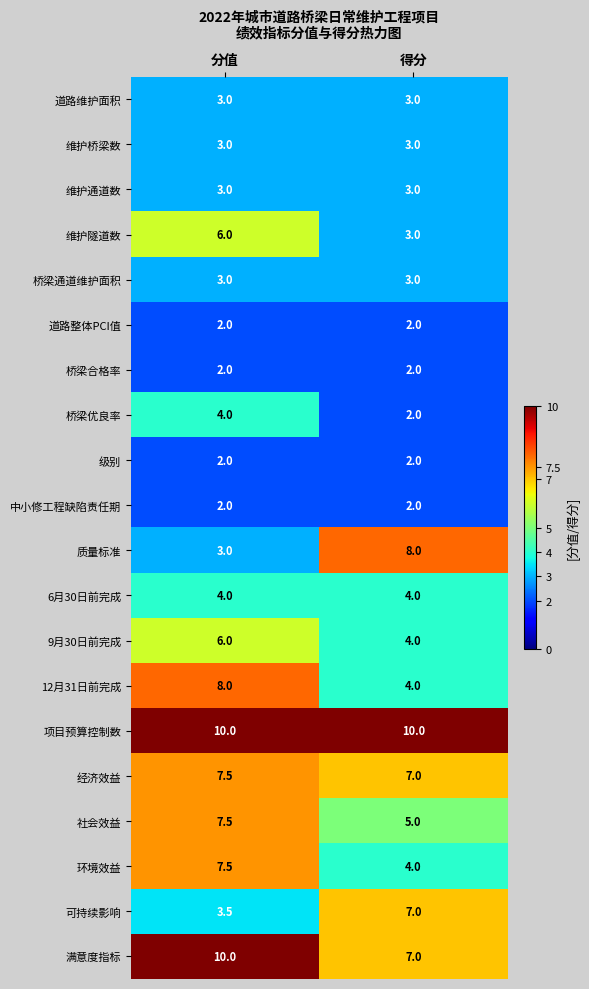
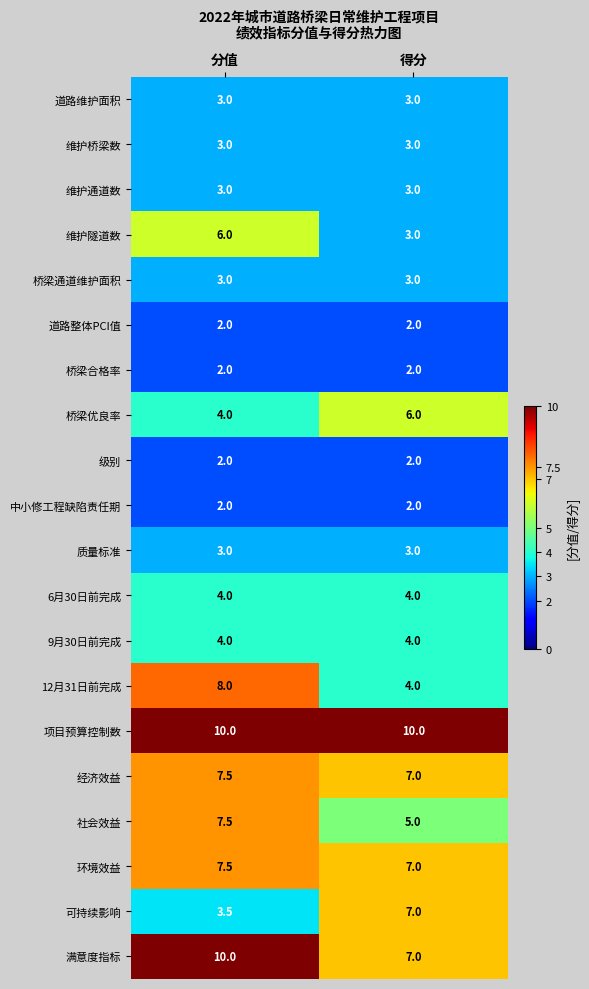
  {
    "道路维护面积": {
      "分值": 3.0,
      "得分": 3.0
    },
    "维护桥梁数": {
      "分值": 3.0,
      "得分": 3.0
    },
    "维护通道数": {
      "分值": 3.0,
      "得分": 3.0
    },
    "维护隧道数": {
      "分值": 6.0,
      "得分": 3.0
    },
    "桥梁通道维护面积": {
      "分值": 3.0,
      "得分": 3.0
    },
    "道路整体PCI值": {
      "分值": 2.0,
      "得分": 2.0
    },
    "桥梁合格率": {
      "分值": 2.0,
      "得分": 2.0
    },
    "桥梁优良率": {
      "分值": 4.0,
-     "得分": 2.0
+     "得分": 6.0
    },
    "级别": {
      "分值": 2.0,
      "得分": 2.0
    },
    "中小修工程缺陷责任期": {
      "分值": 2.0,
      "得分": 2.0
    },
    "质量标准": {
      "分值": 3.0,
-     "得分": 8.0
+     "得分": 3.0
    },
    "6月30日前完成": {
      "分值": 4.0,
      "得分": 4.0
    },
    "9月30日前完成": {
-     "分值": 6.0,
+     "分值": 4.0,
      "得分": 4.0
    },
    "12月31日前完成": {
      "分值": 8.0,
      "得分": 4.0
    },
    "项目预算控制数": {
      "分值": 10.0,
      "得分": 10.0
    },
    "经济效益": {
      "分值": 7.5,
      "得分": 7.0
    },
    "社会效益": {
      "分值": 7.5,
      "得分": 5.0
    },
    "环境效益": {
      "分值": 7.5,
-     "得分": 4.0
+     "得分": 7.0
    },
    "可持续影响": {
      "分值": 3.5,
      "得分": 7.0
    },
    "满意度指标": {
      "分值": 10.0,
      "得分": 7.0
    }
  }
